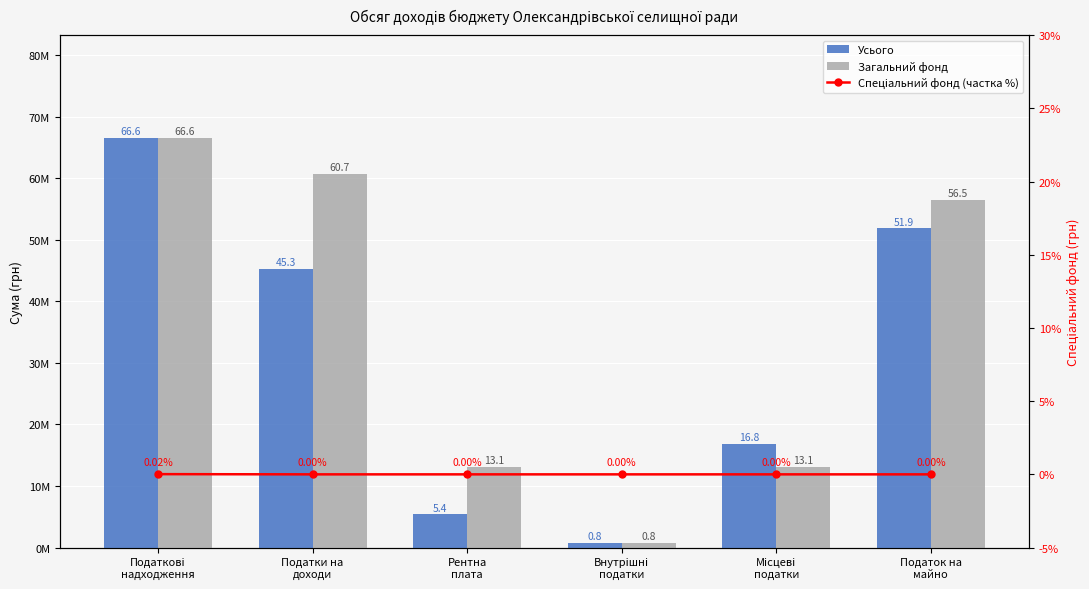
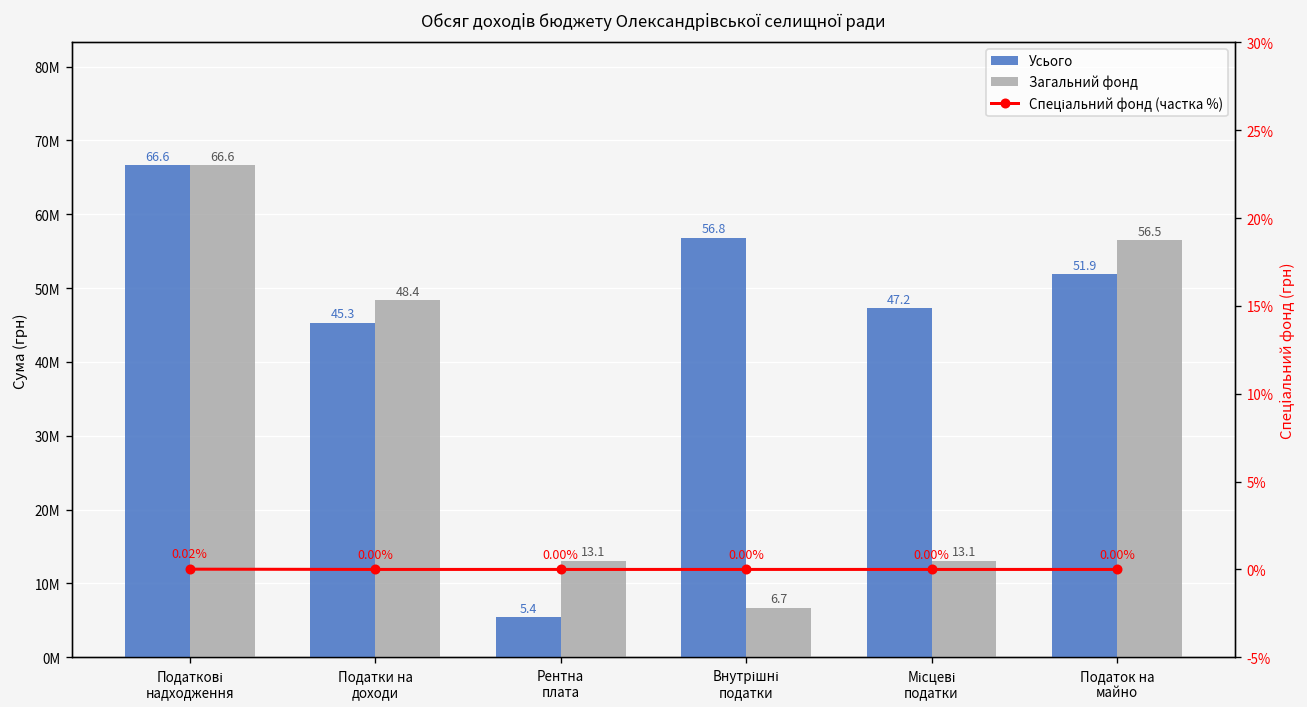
  {
    "Усього": {
-     "Внутрішні податки": "0.8",
-     "Місцеві податки": "16.8"
+     "Внутрішні податки": "56.8",
+     "Місцеві податки": "47.2"
    },
    "Загальний фонд": {
-     "Податки на доходи": "60.7",
-     "Внутрішні податки": "0.8"
+     "Податки на доходи": "48.4",
+     "Внутрішні податки": "6.7"
    },
    "Спеціальний фонд (частка %)": {
      "Податкові надходження": "0.02%",
      "Податки на доходи": "0.00%",
      "Рентна плата": "0.00%",
      "Внутрішні податки": "0.00%",
      "Місцеві податки": "0.00%",
      "Податок на майно": "0.00%"
    }
  }
